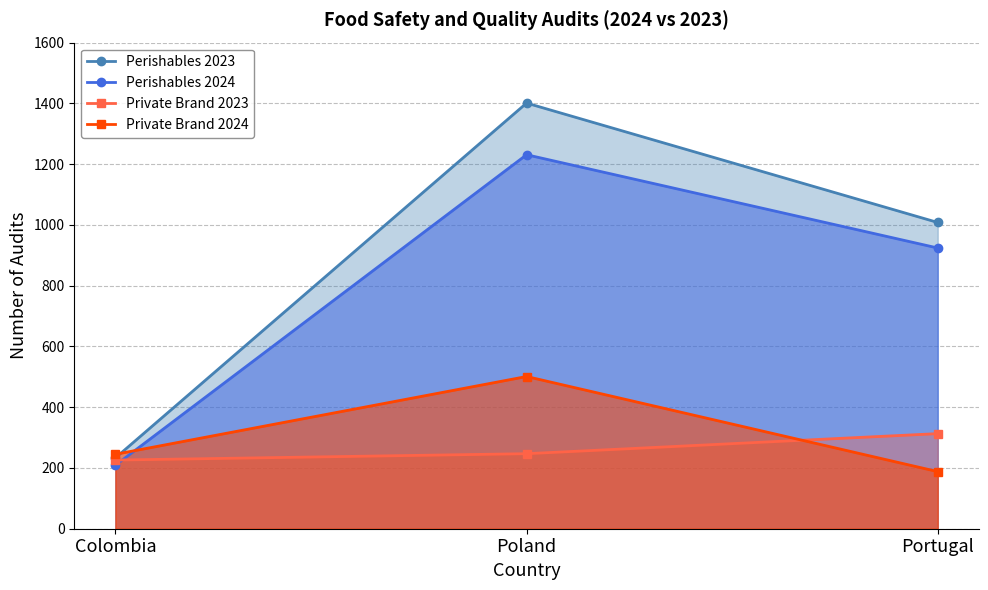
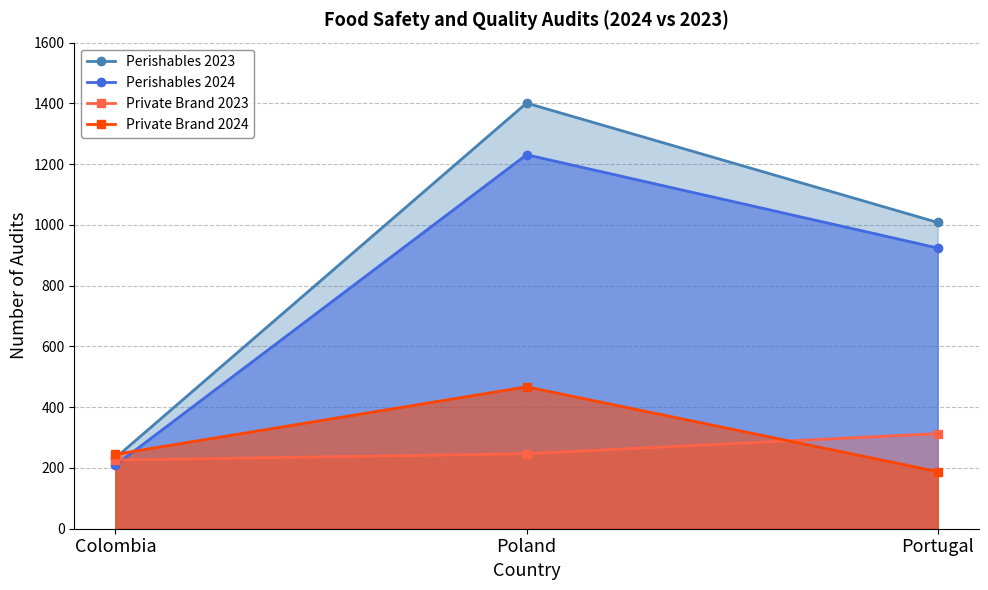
  {
    "Private Brand 2023": {
      "Poland": 250,
      "Portugal": 310
    },
    "Private Brand 2024": {
      "Colombia": 250,
-     "Poland": 500,
+     "Poland": 470,
      "Portugal": 190
    }
  }
